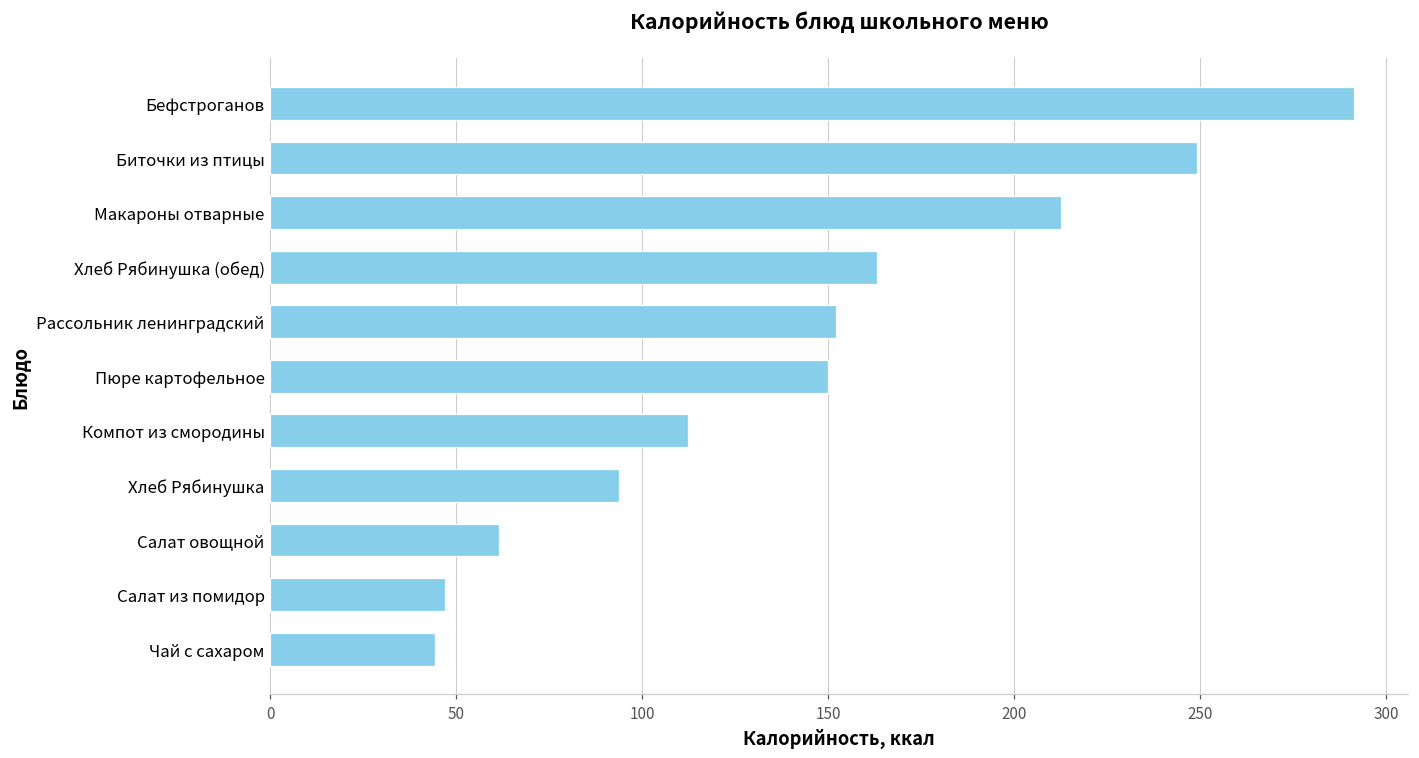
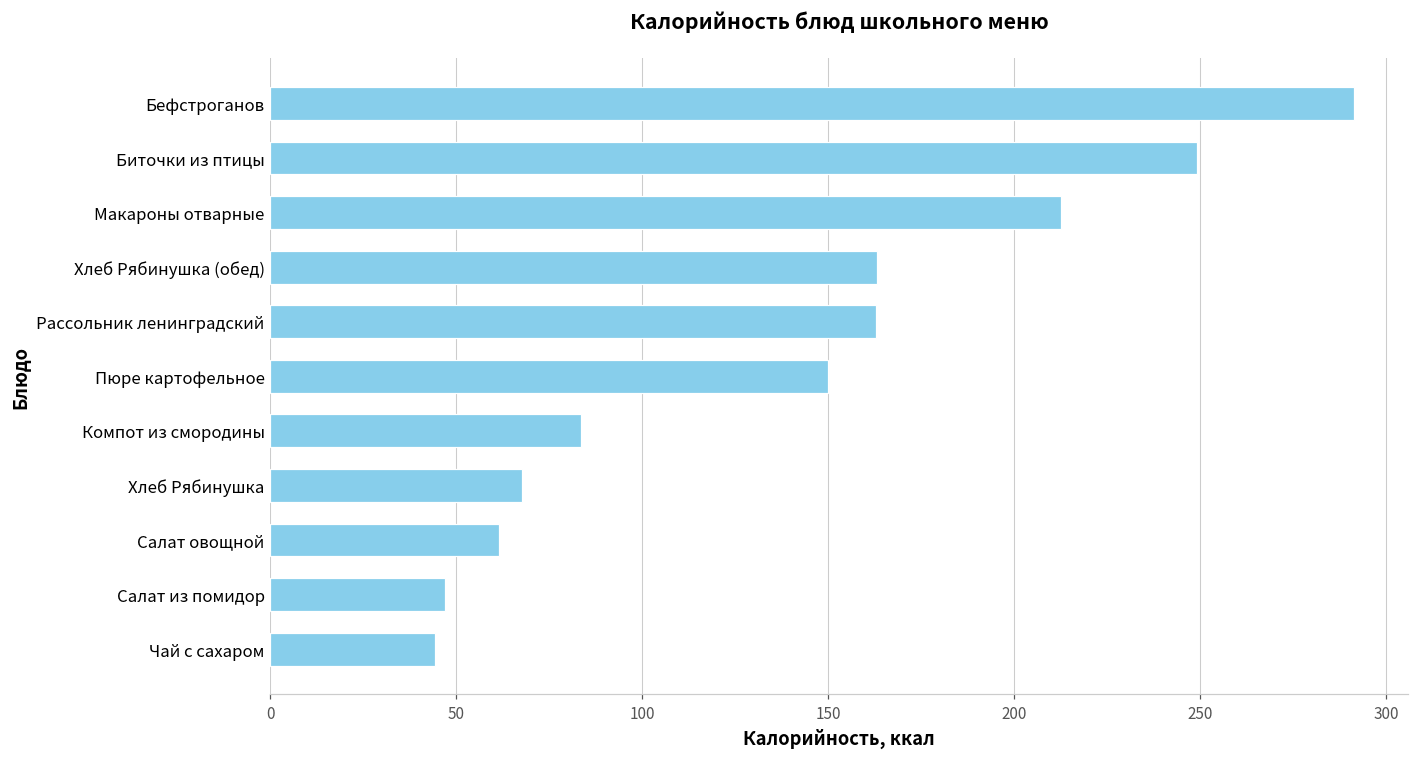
  {
    "Бефстроганов": 291,
    "Биточки из птицы": 249,
    "Макароны отварные": 213,
    "Хлеб Рябинушка (обед)": 163,
-   "Рассольник ленинградский": 152,
+   "Рассольник ленинградский": 163,
    "Пюре картофельное": 150,
-   "Компот из смородины": 112,
-   "Хлеб Рябинушка": 94,
+   "Компот из смородины": 84,
+   "Хлеб Рябинушка": 68,
    "Салат овощной": 61,
    "Салат из помидор": 47,
    "Чай с сахаром": 44
  }
